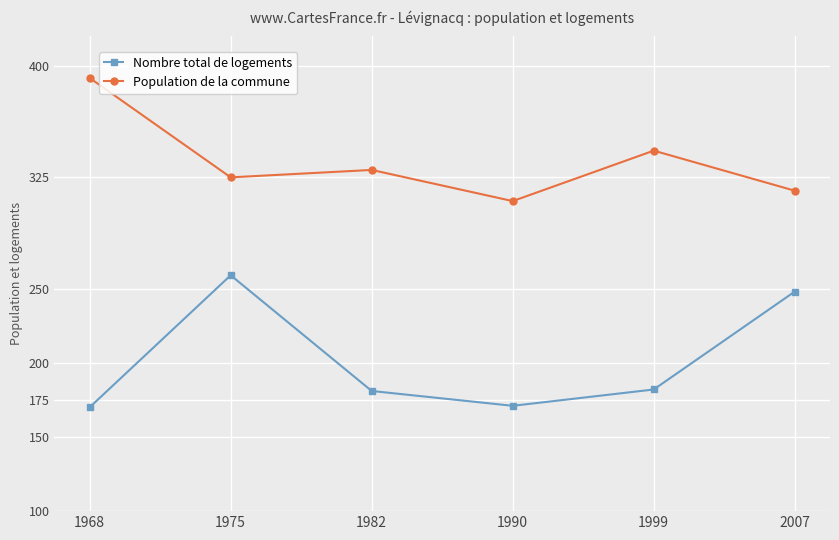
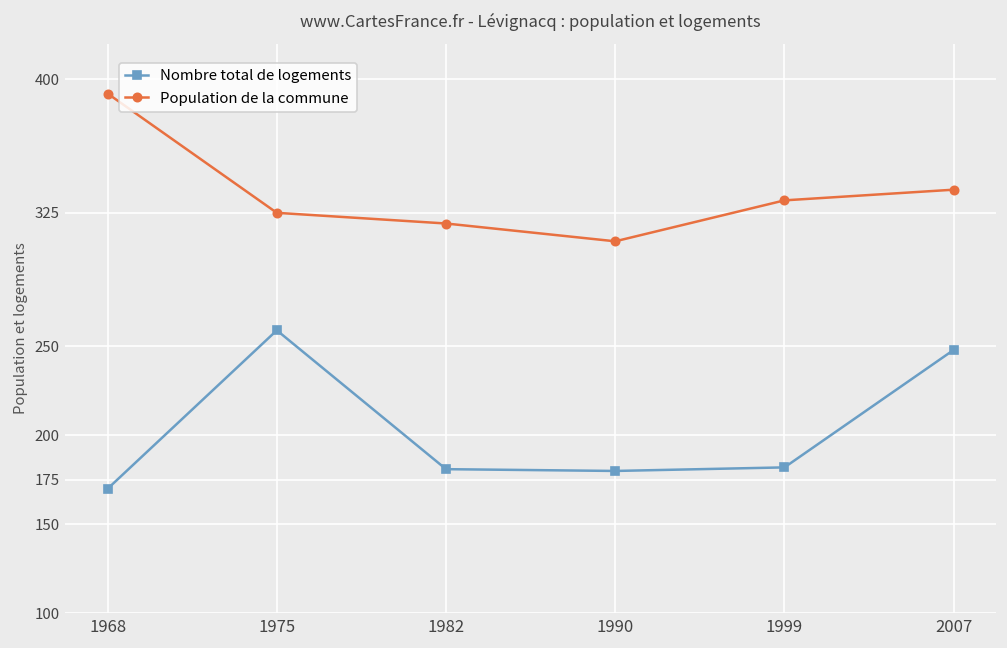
  {
    "Nombre total de logements": {
      "1968": 170,
      "1975": 259,
      "1982": 181,
-     "1990": 171,
+     "1990": 180,
      "1999": 182,
      "2007": 248
    },
    "Population de la commune": {
      "1968": 392,
      "1975": 325,
-     "1982": 330,
+     "1982": 319,
      "1990": 309,
-     "1999": 343,
-     "2007": 316
+     "1999": 332,
+     "2007": 338
    }
  }
